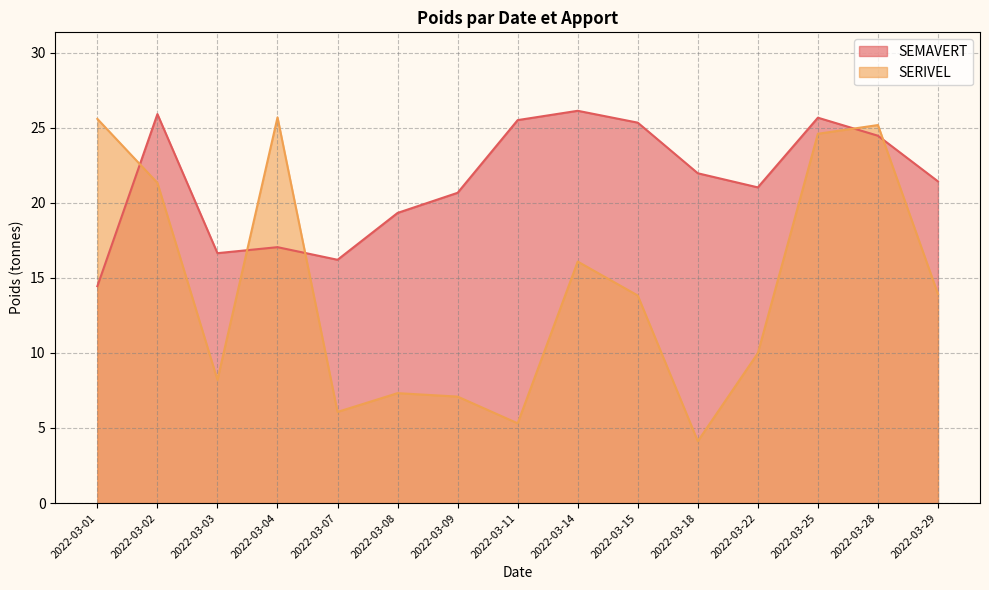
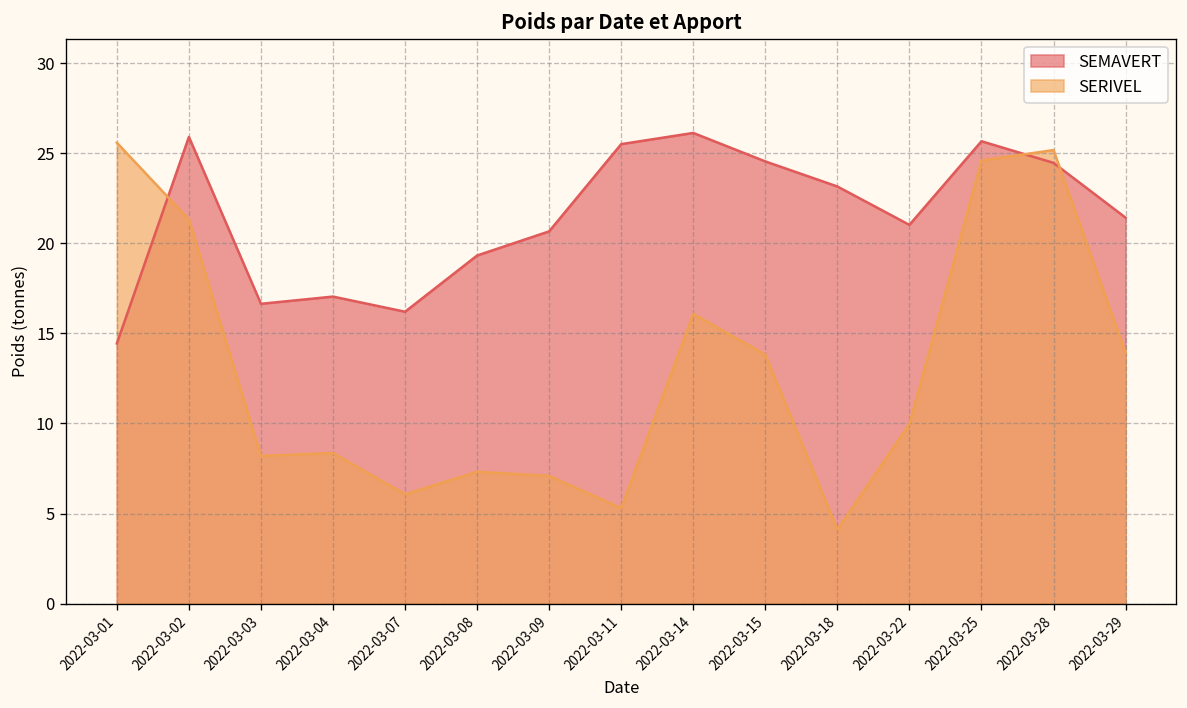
  {
    "SEMAVERT": {
      "2022-03-01": 14.4,
      "2022-03-02": 25.9,
      "2022-03-03": 16.6,
      "2022-03-04": 17.0,
      "2022-03-07": 16.2,
      "2022-03-08": 19.3,
      "2022-03-09": 20.7,
      "2022-03-11": 25.5,
      "2022-03-14": 26.1,
-     "2022-03-15": 25.3,
-     "2022-03-18": 22.0,
+     "2022-03-15": 24.5,
+     "2022-03-18": 23.2,
      "2022-03-22": 21.0,
      "2022-03-25": 25.7,
      "2022-03-28": 24.5,
      "2022-03-29": 21.4
    },
    "SERIVEL": {
      "2022-03-01": 25.6,
      "2022-03-02": 21.3,
      "2022-03-03": 8.2,
-     "2022-03-04": 25.7,
+     "2022-03-04": 8.4,
      "2022-03-07": 6.1,
      "2022-03-08": 7.3,
      "2022-03-09": 7.1,
      "2022-03-11": 5.3,
      "2022-03-14": 16.1,
      "2022-03-15": 13.8,
      "2022-03-18": 4.1,
      "2022-03-22": 10.0,
      "2022-03-25": 24.6,
      "2022-03-28": 25.2,
      "2022-03-29": 13.9
    }
  }
